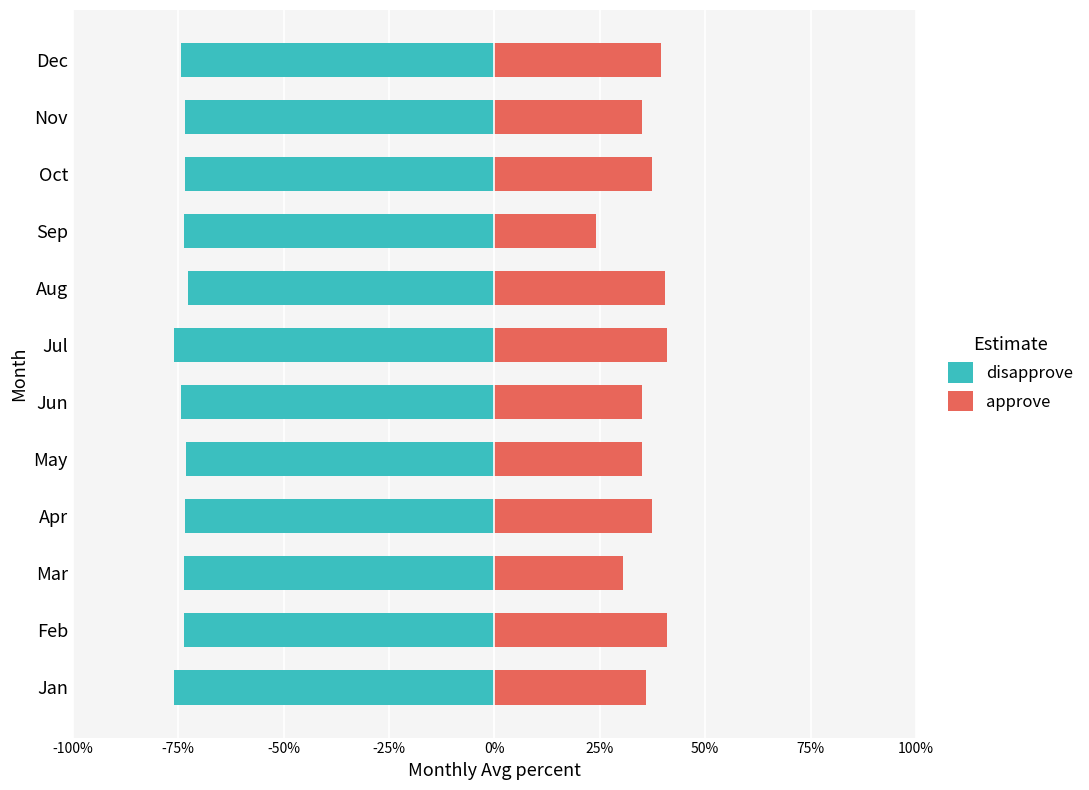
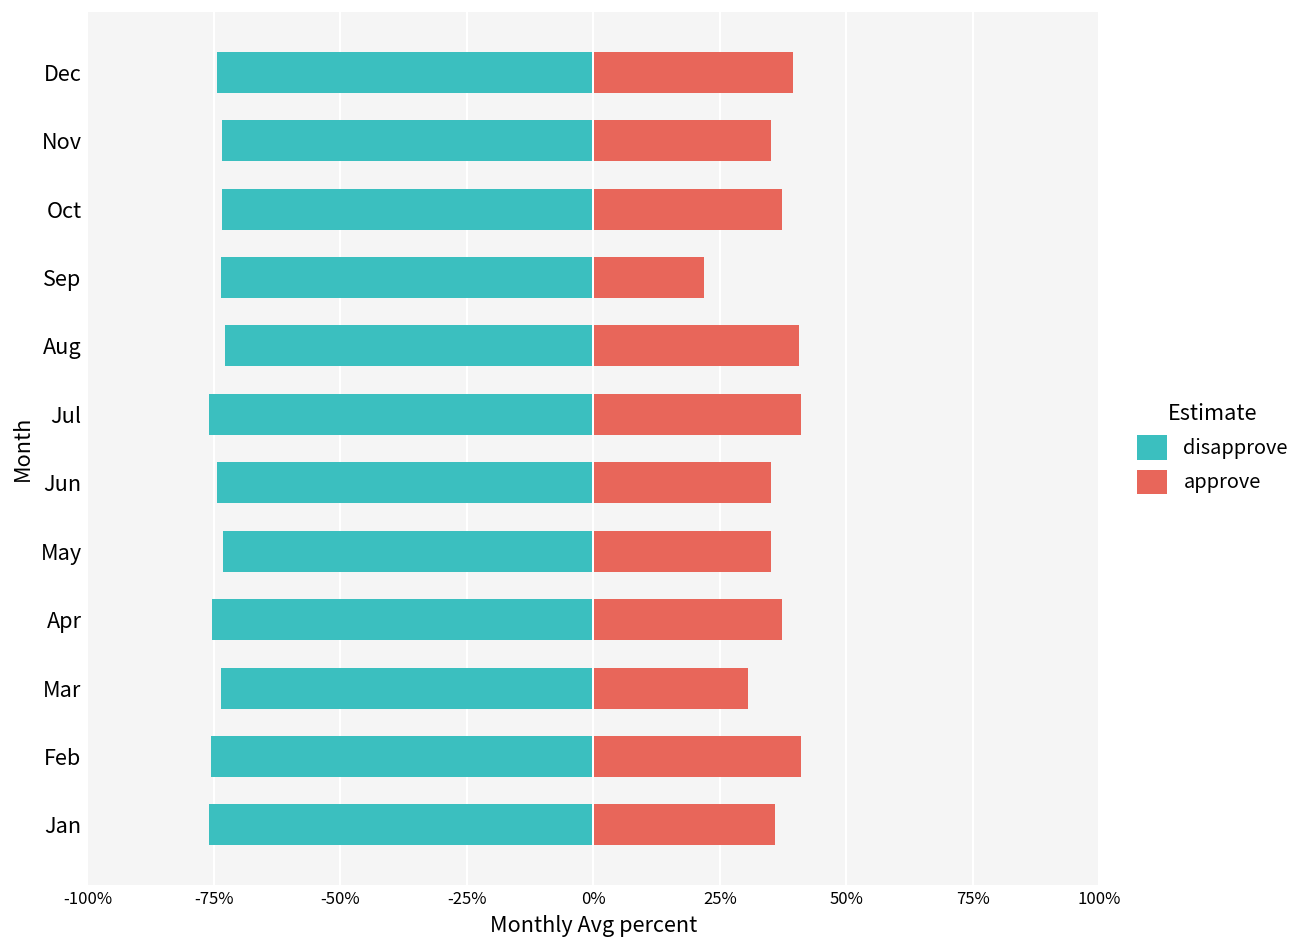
  {
    "disapprove": {
      "Dec": "-74%",
      "Nov": "-73%",
      "Oct": "-73%",
      "Sep": "-74%",
      "Aug": "-73%",
      "Jul": "-76%",
      "Jun": "-74%",
      "May": "-73%",
-     "Apr": "-73%",
+     "Apr": "-75%",
      "Mar": "-74%",
-     "Feb": "-74%",
+     "Feb": "-76%",
      "Jan": "-76%"
    },
    "approve": {
      "Dec": "39%",
      "Nov": "35%",
      "Oct": "37%",
-     "Sep": "24%",
+     "Sep": "22%",
      "Aug": "41%",
      "Jul": "41%",
      "Jun": "35%",
      "May": "35%",
      "Apr": "37%",
      "Mar": "30%",
      "Feb": "41%",
      "Jan": "36%"
    }
  }
